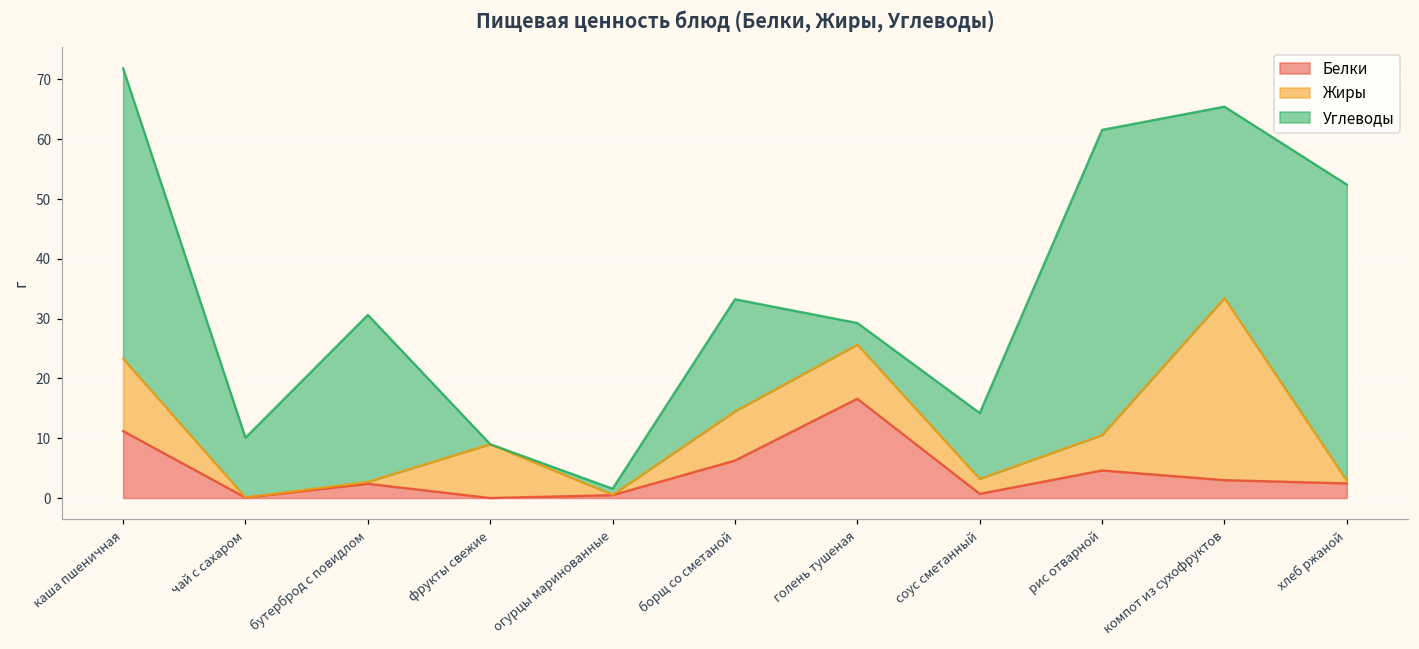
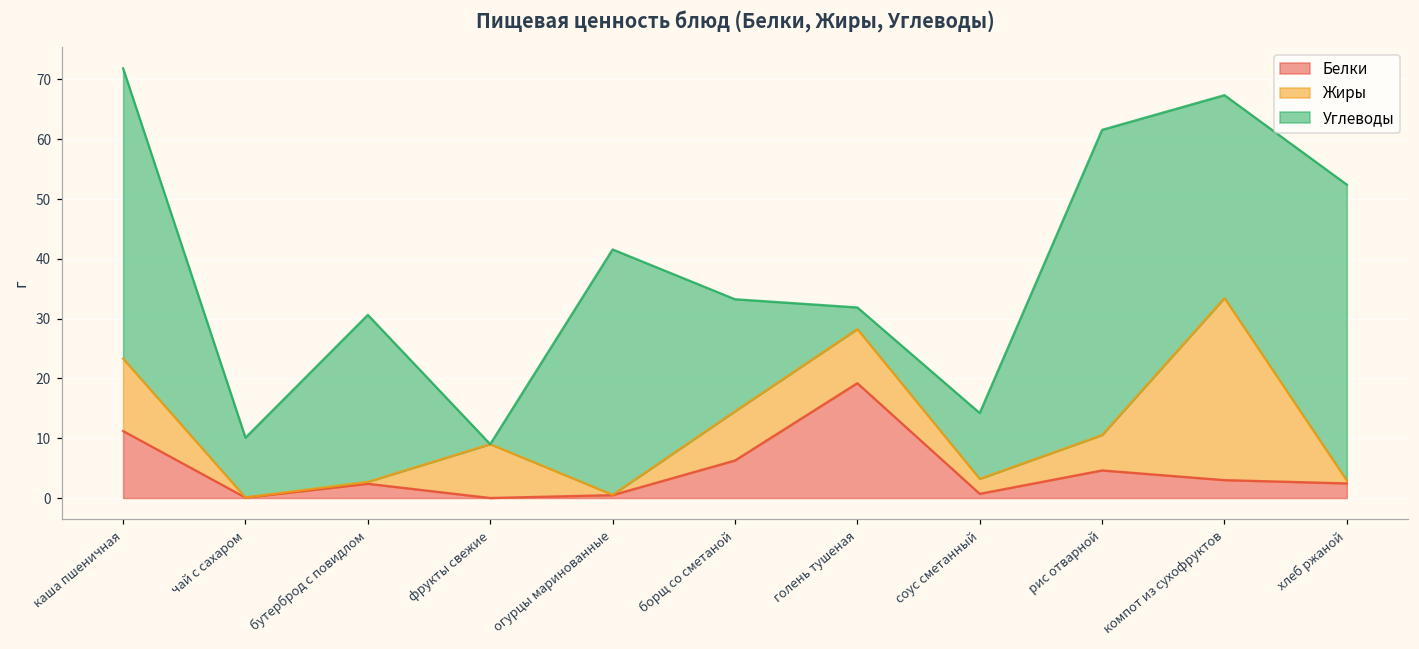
  {
    "Белки": {
      "каша пшеничная": 11,
      "фрукты свежие": 0,
      "борщ со сметаной": 6,
-     "голень тушеная": 17,
+     "голень тушеная": 19,
      "соус сметанный": 1,
      "рис отварной": 5,
      "компот из сухофруктов": 3,
      "хлеб ржаной": 2
    },
    "Жиры": {
      "каша пшеничная": 12,
      "борщ со сметаной": 8,
      "голень тушеная": 9,
      "соус сметанный": 3,
      "рис отварной": 6,
      "компот из сухофруктов": 30,
      "хлеб ржаной": 0
    },
    "Углеводы": {
      "каша пшеничная": 49,
      "чай с сахаром": 10,
      "бутерброд с повидлом": 28,
-     "огурцы маринованные": 1,
+     "огурцы маринованные": 41,
      "борщ со сметаной": 19,
      "голень тушеная": 4,
      "соус сметанный": 11,
      "рис отварной": 51,
-     "компот из сухофруктов": 32,
+     "компот из сухофруктов": 34,
      "хлеб ржаной": 49
    }
  }
